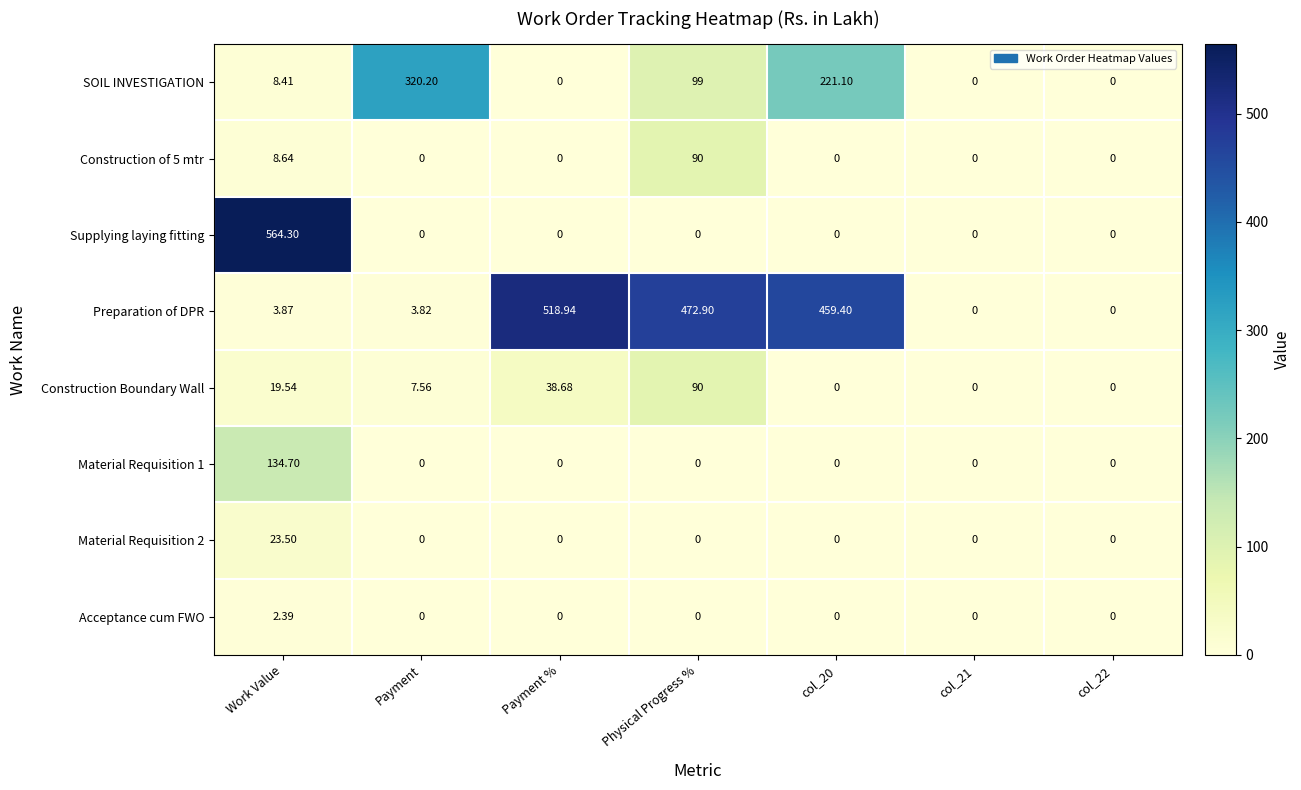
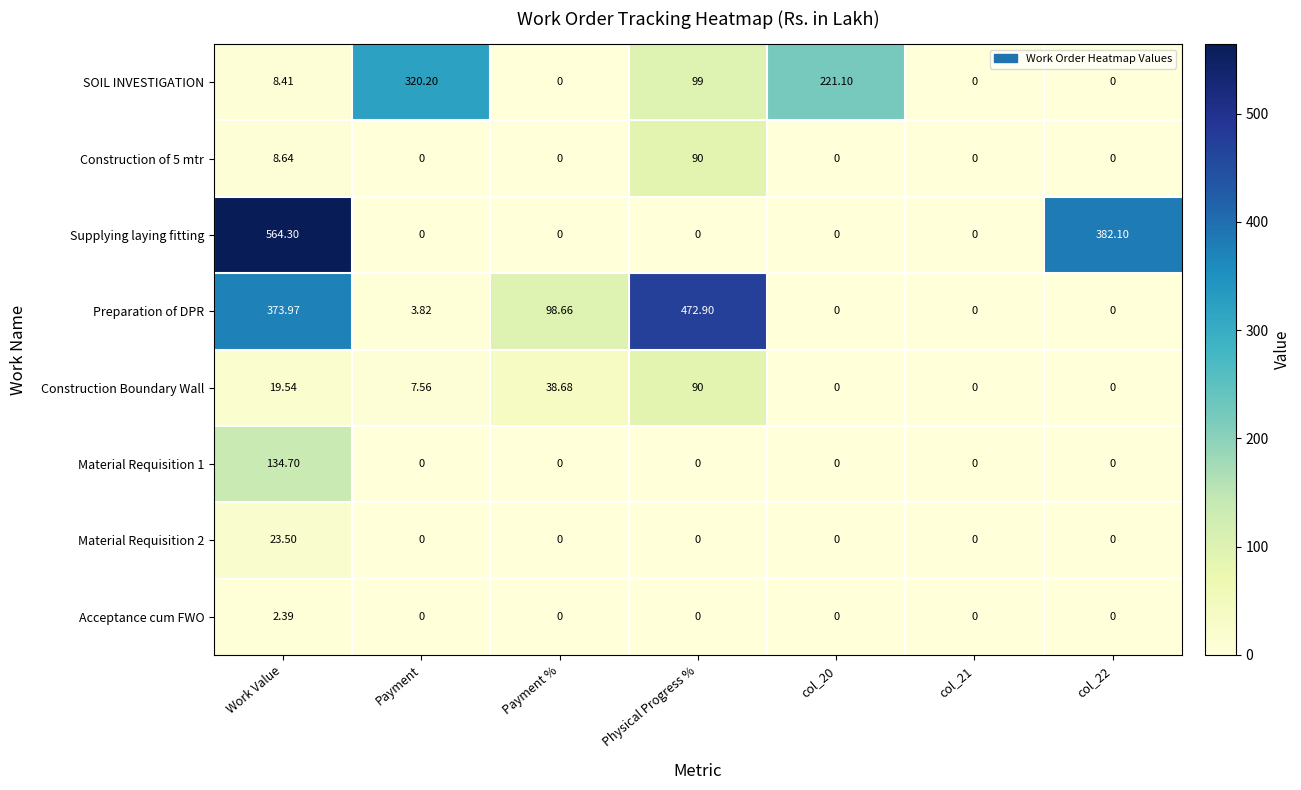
  {
    "SOIL INVESTIGATION": {
      "Work Value": 8.41,
      "Payment": 320.20,
      "Payment %": 0,
      "Physical Progress %": 99,
      "col_20": 221.10,
      "col_21": 0,
      "col_22": 0
    },
    "Construction of 5 mtr": {
      "Work Value": 8.64,
      "Payment": 0,
      "Payment %": 0,
      "Physical Progress %": 90,
      "col_20": 0,
      "col_21": 0,
      "col_22": 0
    },
    "Supplying laying fitting": {
      "Work Value": 564.30,
      "Payment": 0,
      "Payment %": 0,
      "Physical Progress %": 0,
      "col_20": 0,
      "col_21": 0,
-     "col_22": 0
+     "col_22": 382.10
    },
    "Preparation of DPR": {
-     "Work Value": 3.87,
+     "Work Value": 373.97,
      "Payment": 3.82,
-     "Payment %": 518.94,
+     "Payment %": 98.66,
      "Physical Progress %": 472.90,
-     "col_20": 459.40,
+     "col_20": 0,
      "col_21": 0,
      "col_22": 0
    },
    "Construction Boundary Wall": {
      "Work Value": 19.54,
      "Payment": 7.56,
      "Payment %": 38.68,
      "Physical Progress %": 90,
      "col_20": 0,
      "col_21": 0,
      "col_22": 0
    },
    "Material Requisition 1": {
      "Work Value": 134.70,
      "Payment": 0,
      "Payment %": 0,
      "Physical Progress %": 0,
      "col_20": 0,
      "col_21": 0,
      "col_22": 0
    },
    "Material Requisition 2": {
      "Work Value": 23.50,
      "Payment": 0,
      "Payment %": 0,
      "Physical Progress %": 0,
      "col_20": 0,
      "col_21": 0,
      "col_22": 0
    },
    "Acceptance cum FWO": {
      "Work Value": 2.39,
      "Payment": 0,
      "Payment %": 0,
      "Physical Progress %": 0,
      "col_20": 0,
      "col_21": 0,
      "col_22": 0
    }
  }
